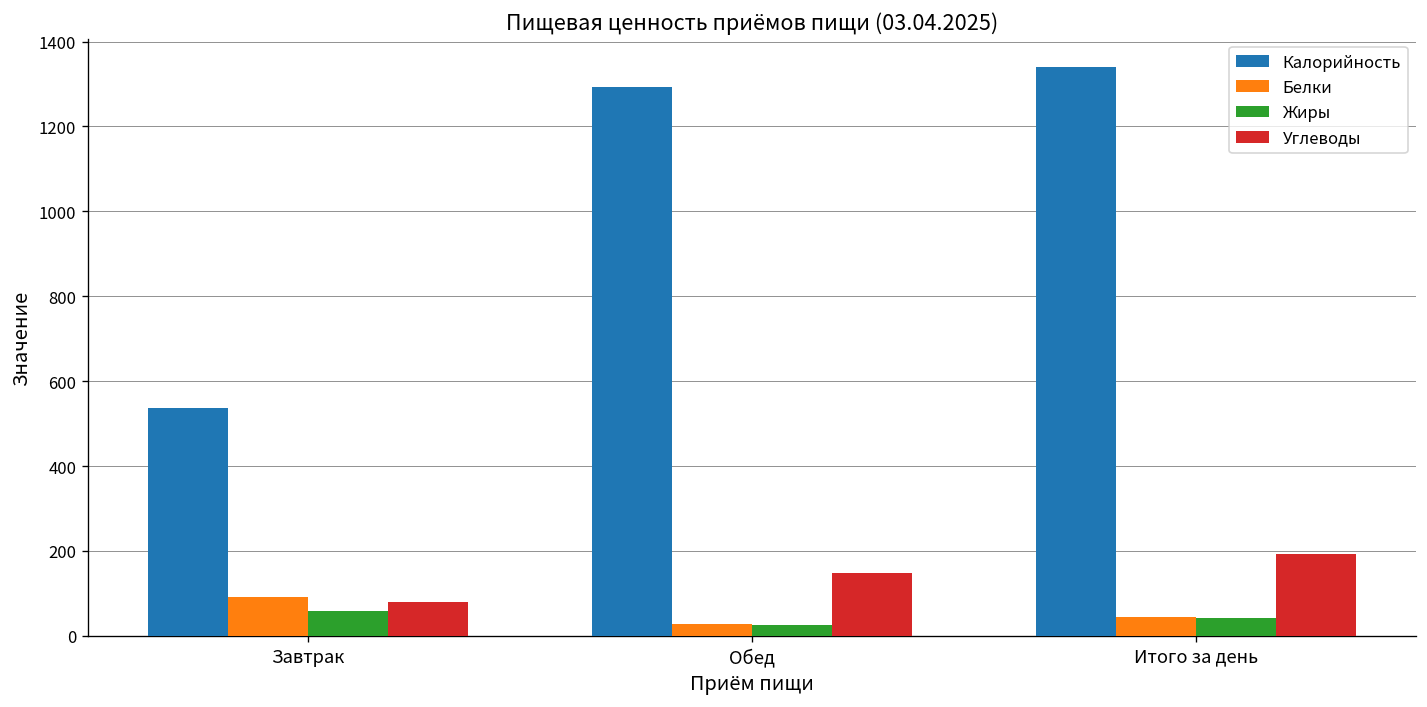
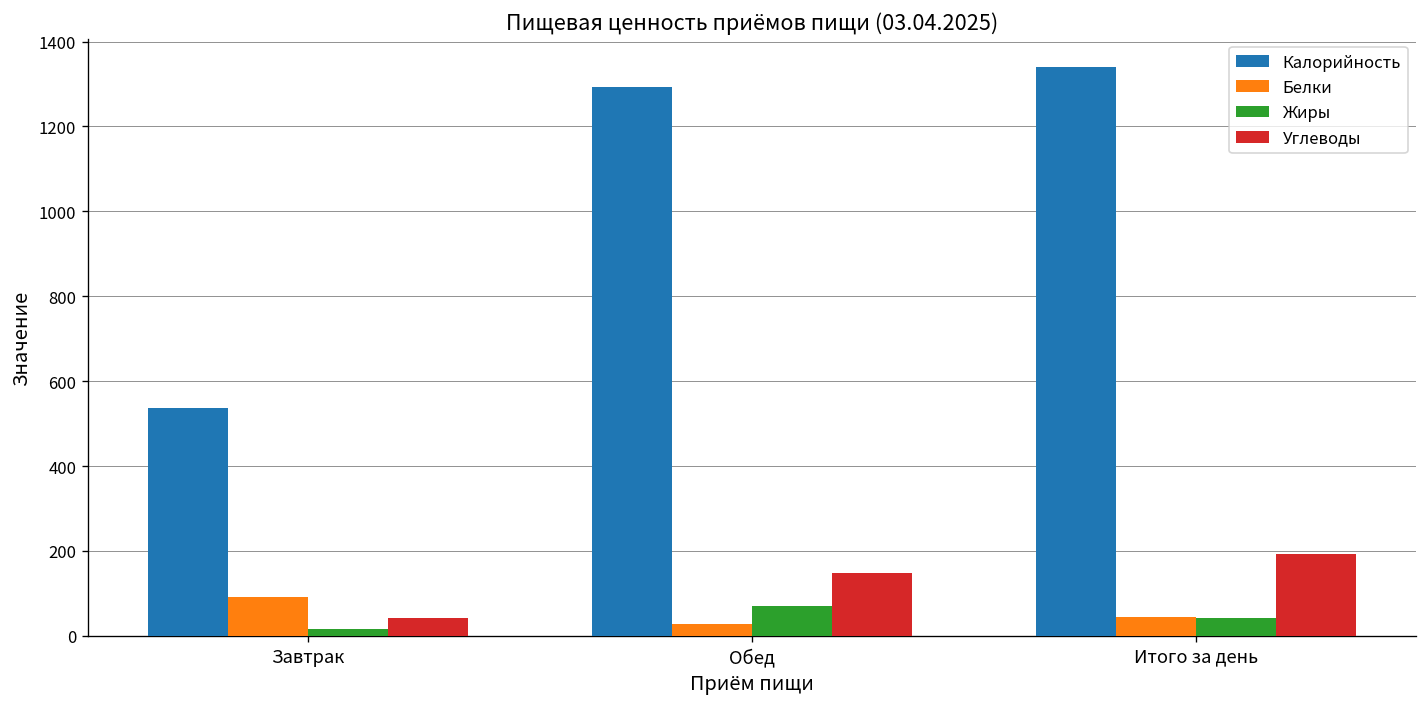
  {
    "Калорийность": {
      "Завтрак": 540,
      "Обед": 1290,
      "Итого за день": 1340
    },
    "Белки": {
      "Завтрак": 90,
      "Обед": 30,
      "Итого за день": 50
    },
    "Жиры": {
-     "Завтрак": 60,
-     "Обед": 30,
+     "Завтрак": 20,
+     "Обед": 70,
      "Итого за день": 40
    },
    "Углеводы": {
-     "Завтрак": 80,
+     "Завтрак": 40,
      "Обед": 150,
      "Итого за день": 190
    }
  }
